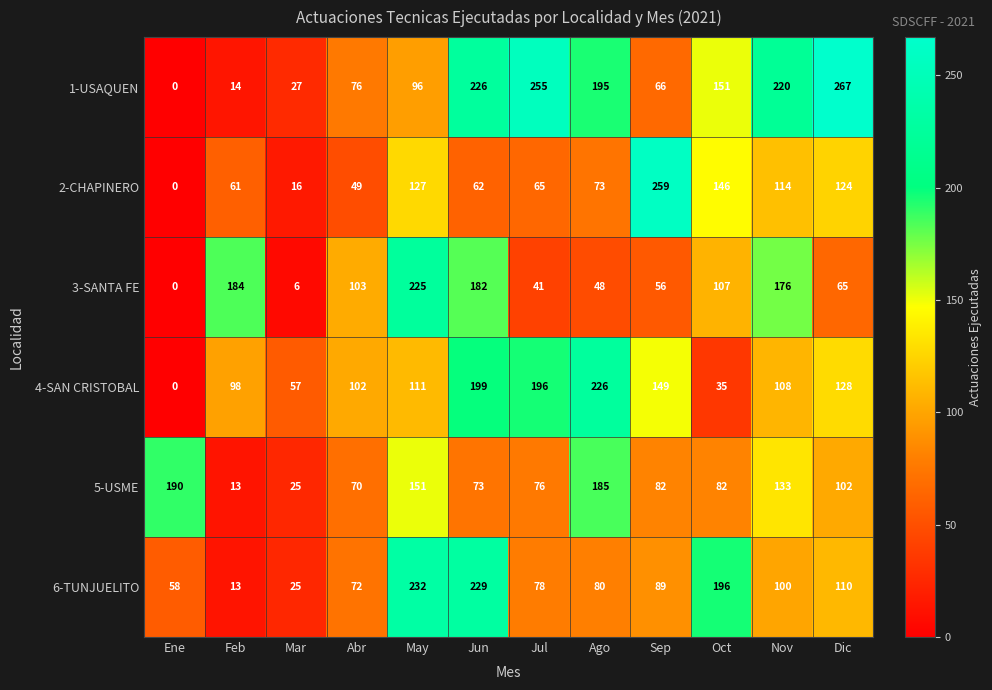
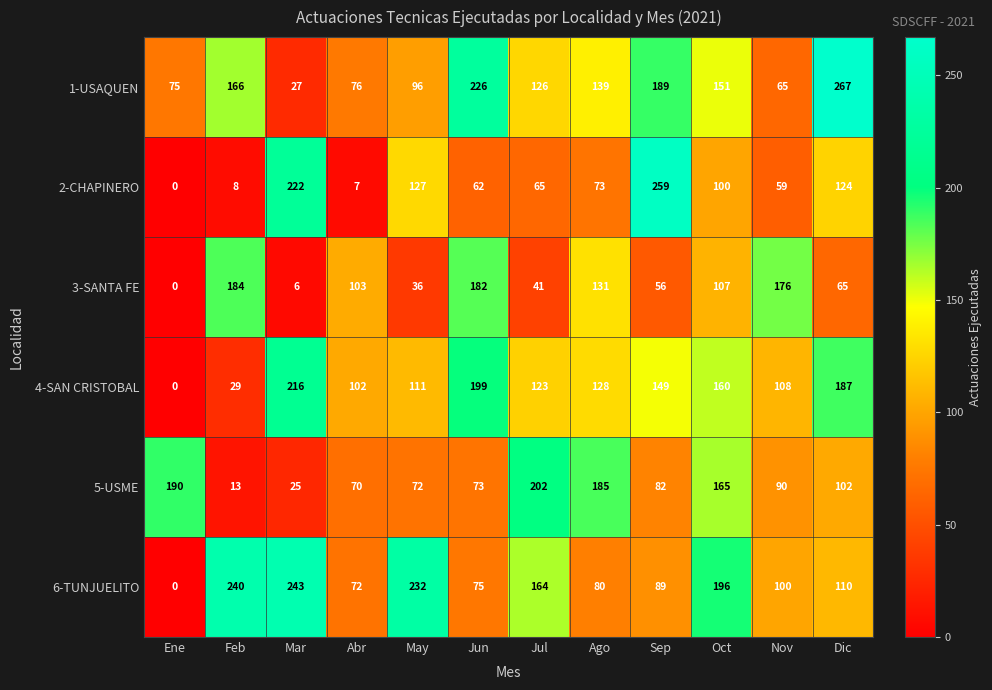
  {
    "1-USAQUEN": {
-     "Ene": 0,
-     "Feb": 14,
+     "Ene": 75,
+     "Feb": 166,
      "Mar": 27,
      "Abr": 76,
      "May": 96,
      "Jun": 226,
-     "Jul": 255,
-     "Ago": 195,
-     "Sep": 66,
+     "Jul": 126,
+     "Ago": 139,
+     "Sep": 189,
      "Oct": 151,
-     "Nov": 220,
+     "Nov": 65,
      "Dic": 267
    },
    "2-CHAPINERO": {
      "Ene": 0,
-     "Feb": 61,
-     "Mar": 16,
-     "Abr": 49,
+     "Feb": 8,
+     "Mar": 222,
+     "Abr": 7,
      "May": 127,
      "Jun": 62,
      "Jul": 65,
      "Ago": 73,
      "Sep": 259,
-     "Oct": 146,
-     "Nov": 114,
+     "Oct": 100,
+     "Nov": 59,
      "Dic": 124
    },
    "3-SANTA FE": {
      "Ene": 0,
      "Feb": 184,
      "Mar": 6,
      "Abr": 103,
-     "May": 225,
+     "May": 36,
      "Jun": 182,
      "Jul": 41,
-     "Ago": 48,
+     "Ago": 131,
      "Sep": 56,
      "Oct": 107,
      "Nov": 176,
      "Dic": 65
    },
    "4-SAN CRISTOBAL": {
      "Ene": 0,
-     "Feb": 98,
-     "Mar": 57,
+     "Feb": 29,
+     "Mar": 216,
      "Abr": 102,
      "May": 111,
      "Jun": 199,
-     "Jul": 196,
-     "Ago": 226,
+     "Jul": 123,
+     "Ago": 128,
      "Sep": 149,
-     "Oct": 35,
+     "Oct": 160,
      "Nov": 108,
-     "Dic": 128
+     "Dic": 187
    },
    "5-USME": {
      "Ene": 190,
      "Feb": 13,
      "Mar": 25,
      "Abr": 70,
-     "May": 151,
+     "May": 72,
      "Jun": 73,
-     "Jul": 76,
+     "Jul": 202,
      "Ago": 185,
      "Sep": 82,
-     "Oct": 82,
-     "Nov": 133,
+     "Oct": 165,
+     "Nov": 90,
      "Dic": 102
    },
    "6-TUNJUELITO": {
-     "Ene": 58,
-     "Feb": 13,
-     "Mar": 25,
+     "Ene": 0,
+     "Feb": 240,
+     "Mar": 243,
      "Abr": 72,
      "May": 232,
-     "Jun": 229,
-     "Jul": 78,
+     "Jun": 75,
+     "Jul": 164,
      "Ago": 80,
      "Sep": 89,
      "Oct": 196,
      "Nov": 100,
      "Dic": 110
    }
  }
